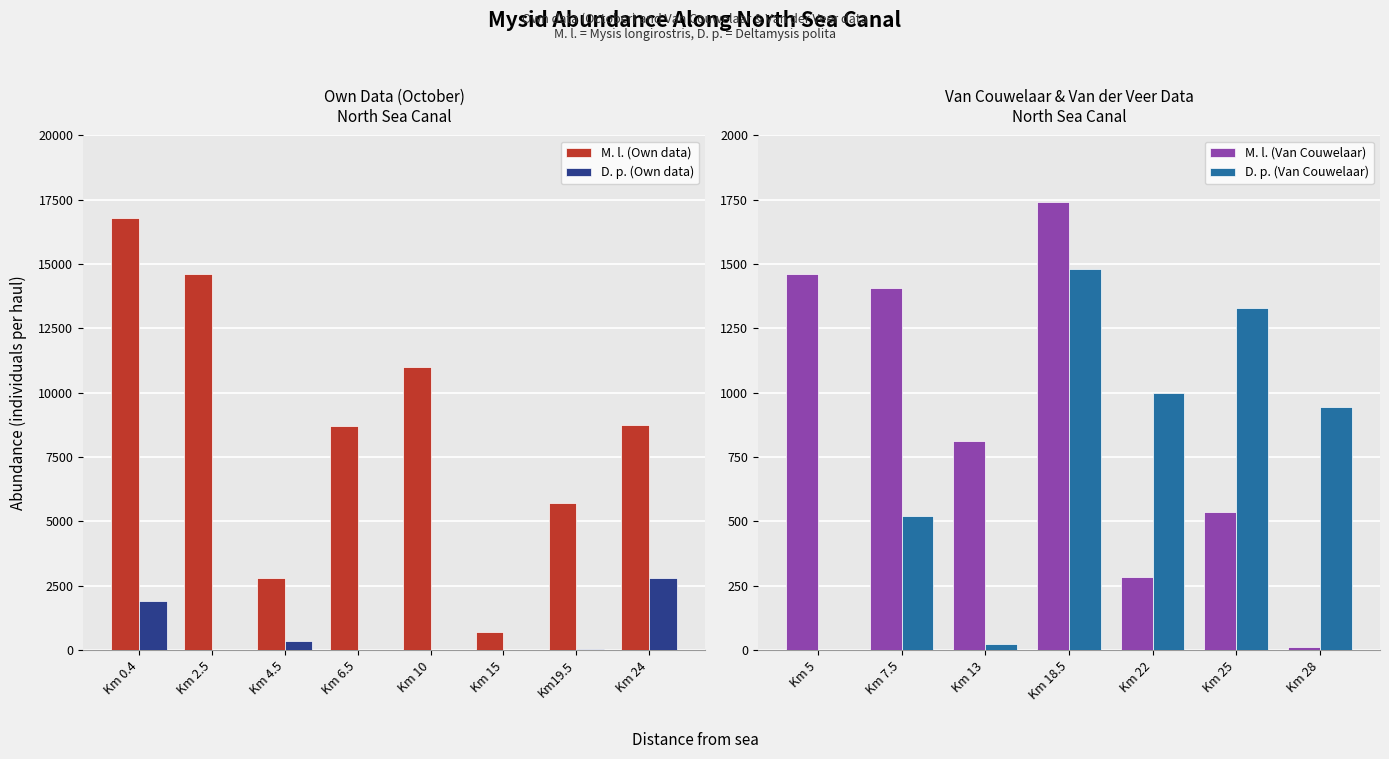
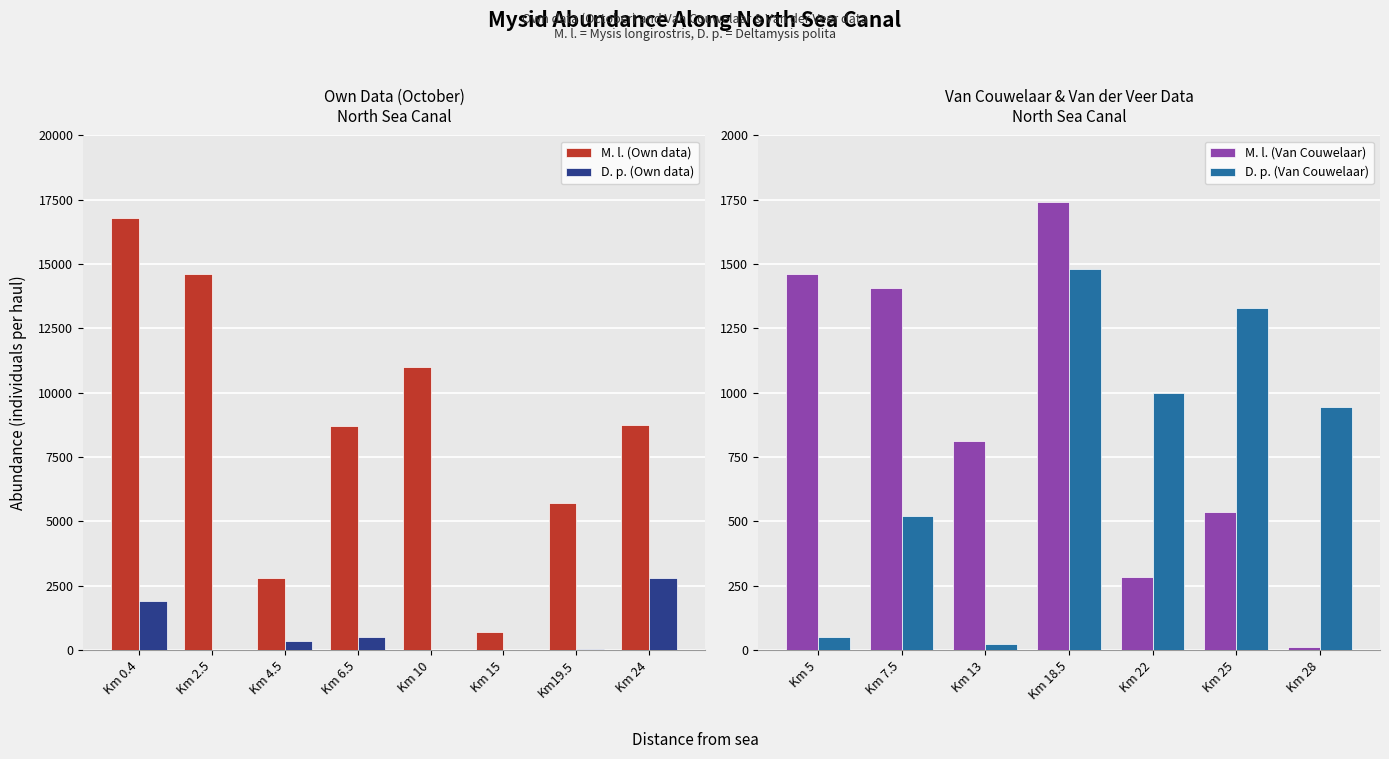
  {
    "Own Data (October) North Sea Canal": {
      "M. l. (Own data)": {
        "Km 0.4": 16800,
        "Km 2.5": 14600,
        "Km 4.5": 2800,
        "Km 6.5": 8700,
        "Km 10": 11000,
        "Km 15": 700,
        "Km19.5": 5700,
        "Km 24": 8700
      },
      "D. p. (Own data)": {
        "Km 0.4": 1900,
        "Km 2.5": 0,
        "Km 4.5": 300,
-       "Km 6.5": 0,
+       "Km 6.5": 500,
        "Km 10": 0,
        "Km 15": 0,
        "Km 24": 2800
      }
    },
    "Van Couwelaar & Van der Veer Data North Sea Canal": {
      "M. l. (Van Couwelaar)": {
        "Km 5": 1460,
        "Km 7.5": 1410,
        "Km 13": 810,
        "Km 18.5": 1740,
        "Km 22": 280,
        "Km 25": 540,
        "Km 28": 10
      },
      "D. p. (Van Couwelaar)": {
-       "Km 5": 0,
+       "Km 5": 50,
        "Km 7.5": 520,
        "Km 13": 20,
        "Km 18.5": 1480,
        "Km 22": 1000,
        "Km 25": 1330,
        "Km 28": 950
      }
    }
  }
